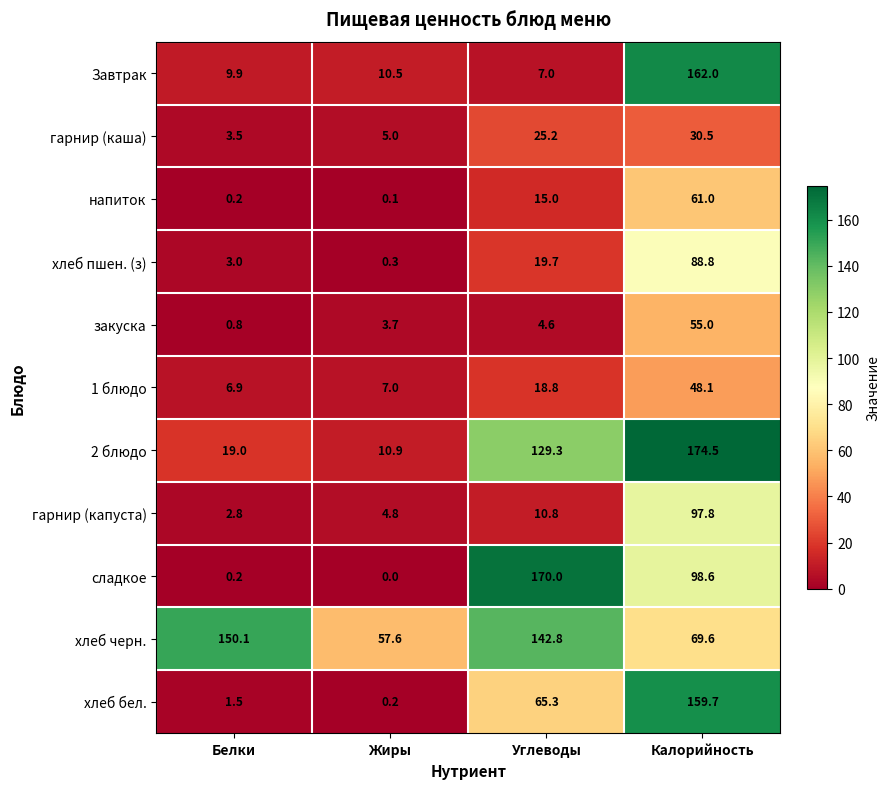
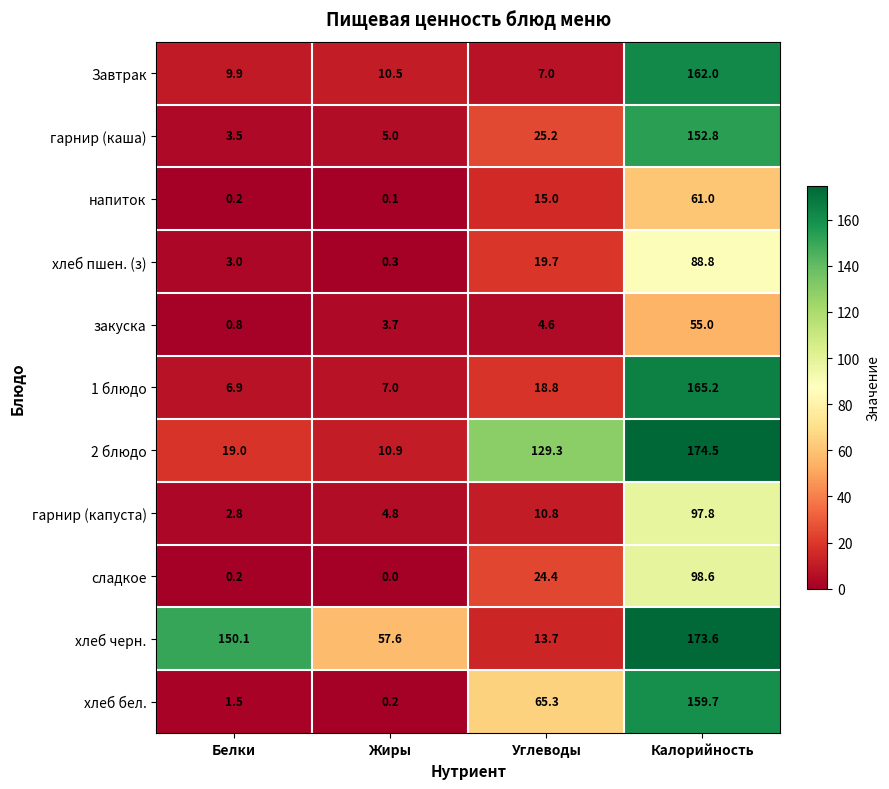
  {
    "Завтрак": {
      "Белки": 9.9,
      "Жиры": 10.5,
      "Углеводы": 7.0,
      "Калорийность": 162.0
    },
    "гарнир (каша)": {
      "Белки": 3.5,
      "Жиры": 5.0,
      "Углеводы": 25.2,
-     "Калорийность": 30.5
+     "Калорийность": 152.8
    },
    "напиток": {
      "Белки": 0.2,
      "Жиры": 0.1,
      "Углеводы": 15.0,
      "Калорийность": 61.0
    },
    "хлеб пшен. (з)": {
      "Белки": 3.0,
      "Жиры": 0.3,
      "Углеводы": 19.7,
      "Калорийность": 88.8
    },
    "закуска": {
      "Белки": 0.8,
      "Жиры": 3.7,
      "Углеводы": 4.6,
      "Калорийность": 55.0
    },
    "1 блюдо": {
      "Белки": 6.9,
      "Жиры": 7.0,
      "Углеводы": 18.8,
-     "Калорийность": 48.1
+     "Калорийность": 165.2
    },
    "2 блюдо": {
      "Белки": 19.0,
      "Жиры": 10.9,
      "Углеводы": 129.3,
      "Калорийность": 174.5
    },
    "гарнир (капуста)": {
      "Белки": 2.8,
      "Жиры": 4.8,
      "Углеводы": 10.8,
      "Калорийность": 97.8
    },
    "сладкое": {
      "Белки": 0.2,
      "Жиры": 0.0,
-     "Углеводы": 170.0,
+     "Углеводы": 24.4,
      "Калорийность": 98.6
    },
    "хлеб черн.": {
      "Белки": 150.1,
      "Жиры": 57.6,
-     "Углеводы": 142.8,
-     "Калорийность": 69.6
+     "Углеводы": 13.7,
+     "Калорийность": 173.6
    },
    "хлеб бел.": {
      "Белки": 1.5,
      "Жиры": 0.2,
      "Углеводы": 65.3,
      "Калорийность": 159.7
    }
  }
